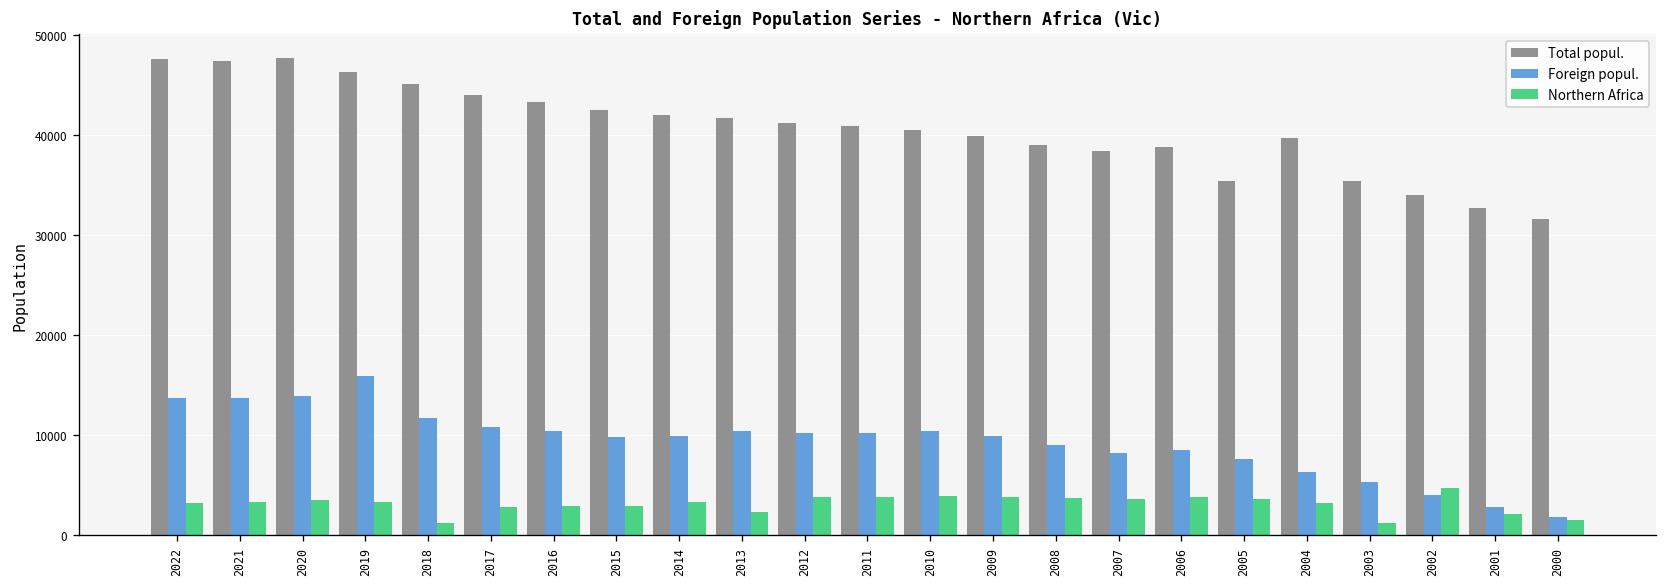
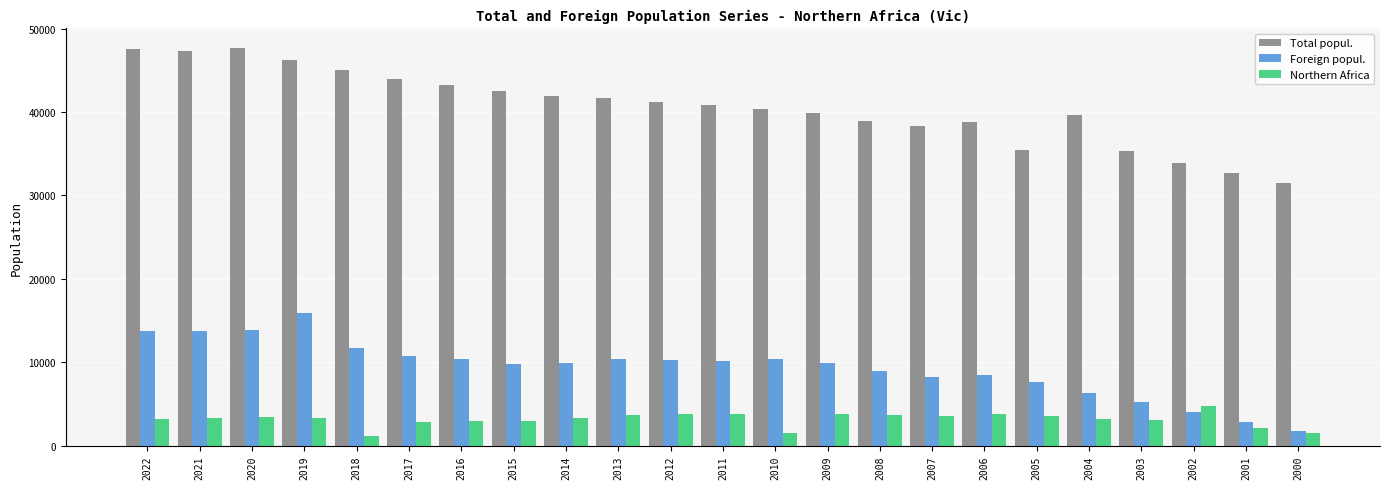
  {
    "Total popul.": {
      "2022": 48000,
      "2021": 47000,
      "2020": 48000,
      "2019": 46000,
      "2018": 45000,
      "2017": 44000,
      "2016": 43000,
      "2015": 42000,
      "2014": 42000,
      "2013": 42000,
      "2012": 41000,
      "2011": 41000,
      "2010": 40000,
      "2009": 40000,
      "2008": 39000,
      "2007": 38000,
      "2006": 39000,
      "2005": 35000,
      "2004": 40000,
      "2003": 35000,
      "2002": 34000,
      "2001": 33000,
      "2000": 32000
    },
    "Foreign popul.": {
      "2022": 14000,
      "2021": 14000,
      "2020": 14000,
      "2019": 16000,
      "2018": 12000,
      "2017": 11000,
      "2016": 10000,
      "2015": 10000,
      "2014": 10000,
      "2013": 10000,
      "2012": 10000,
      "2011": 10000,
      "2010": 10000,
      "2009": 10000,
      "2008": 9000,
      "2007": 8000,
      "2006": 9000,
      "2005": 8000,
      "2004": 6000,
      "2003": 5000,
      "2002": 4000,
      "2001": 3000,
      "2000": 2000
    },
    "Northern Africa": {
      "2022": 3000,
      "2021": 3000,
      "2020": 4000,
      "2019": 3000,
      "2018": 1000,
      "2017": 3000,
      "2016": 3000,
      "2015": 3000,
      "2014": 3000,
-     "2013": 2000,
+     "2013": 4000,
      "2012": 4000,
      "2011": 4000,
-     "2010": 4000,
+     "2010": 2000,
      "2009": 4000,
      "2008": 4000,
      "2007": 4000,
      "2006": 4000,
      "2005": 4000,
      "2004": 3000,
-     "2003": 1000,
+     "2003": 3000,
      "2002": 5000,
      "2001": 2000,
      "2000": 2000
    }
  }
